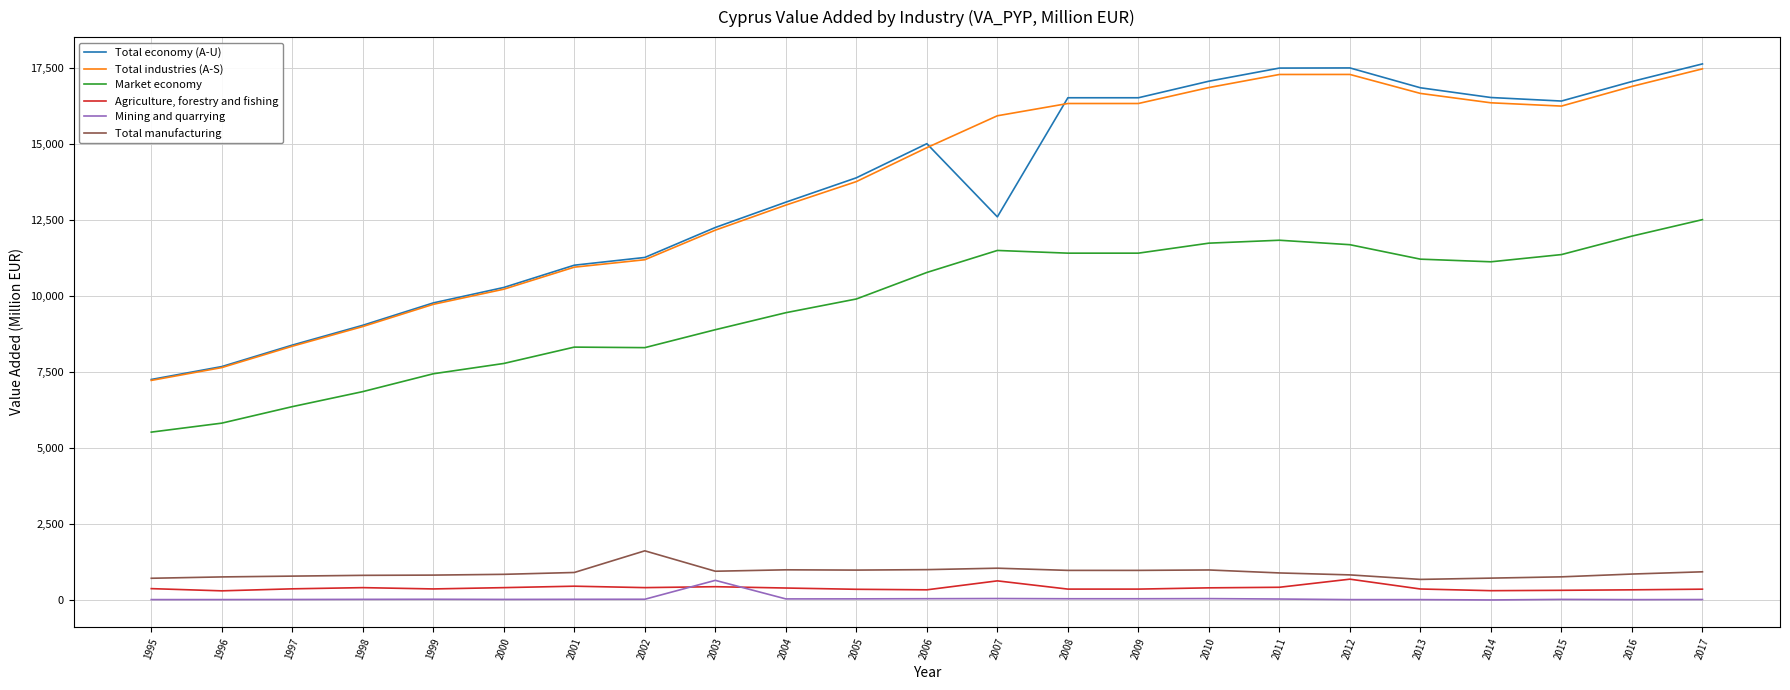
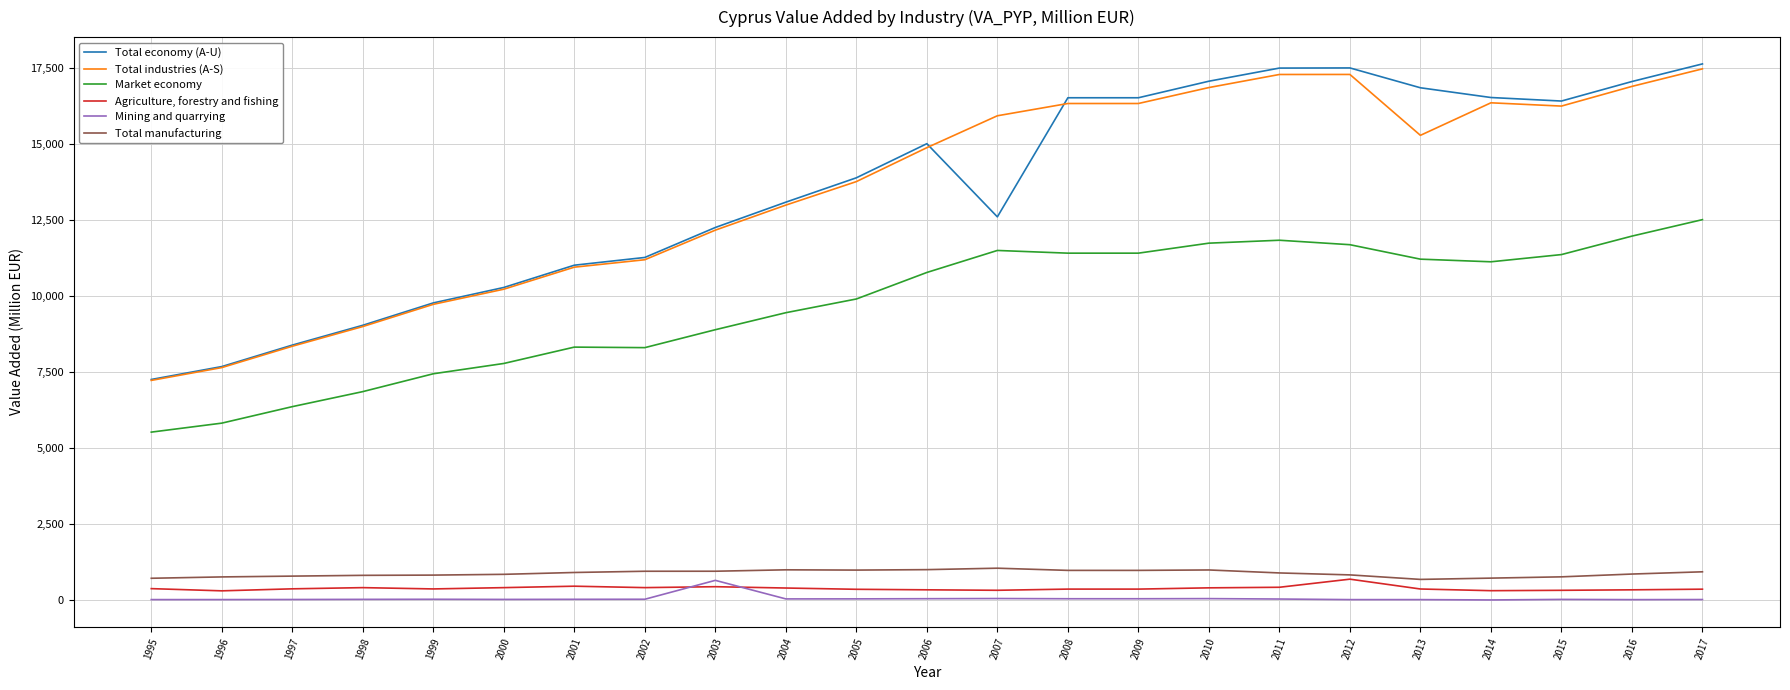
  {
    "Total economy (A-U)": {
      "2003": "12,200",
      "2004": "13,100",
      "2005": "13,900",
      "2006": "15,000",
      "2007": "12,600",
      "2008": "16,500",
      "2009": "16,500",
      "2010": "17,100",
      "2011": "17,500",
      "2012": "17,500",
      "2013": "16,800",
      "2014": "16,500",
      "2015": "16,400",
      "2016": "17,000",
      "2017": "17,600"
    },
    "Total industries (A-S)": {
      "2003": "12,200",
      "2004": "13,000",
      "2005": "13,800",
      "2006": "14,900",
      "2007": "15,900",
      "2008": "16,300",
      "2009": "16,300",
      "2010": "16,800",
      "2011": "17,300",
      "2012": "17,300",
-     "2013": "16,700",
+     "2013": "15,300",
      "2014": "16,300",
      "2015": "16,200",
      "2016": "16,900",
      "2017": "17,500"
    },
    "Market economy": {
      "1995": "5,500",
      "1996": "5,800",
      "1997": "6,400",
      "1998": "6,900",
      "1999": "7,400",
      "2000": "7,800",
      "2001": "8,300",
      "2002": "8,300",
      "2003": "8,900",
      "2004": "9,400",
      "2005": "9,900",
      "2006": "10,800",
      "2007": "11,500",
      "2008": "11,400",
      "2009": "11,400",
      "2010": "11,700",
      "2011": "11,800",
      "2012": "11,700",
      "2013": "11,200",
      "2014": "11,100",
      "2015": "11,400",
      "2016": "12,000",
      "2017": "12,500"
    },
    "Agriculture, forestry and fishing": {
      "1995": "400",
      "1996": "300",
      "1997": "400",
      "1998": "400",
      "1999": "400",
      "2000": "400",
      "2001": "500",
      "2002": "400",
      "2003": "400",
      "2004": "400",
      "2005": "400",
      "2006": "300",
-     "2007": "600",
+     "2007": "300",
      "2008": "400",
      "2009": "400",
      "2010": "400",
      "2011": "400",
      "2012": "700",
      "2013": "400",
      "2014": "300",
      "2015": "300",
      "2016": "300",
      "2017": "400"
    },
    "Mining and quarrying": {
      "1995": "0",
      "1996": "0",
      "1997": "0",
      "1998": "0",
      "1999": "0",
      "2000": "0",
      "2001": "0",
      "2002": "0",
      "2003": "700",
      "2004": "0",
      "2005": "0",
      "2006": "0",
      "2007": "100",
      "2008": "0",
      "2009": "0",
      "2010": "100",
      "2011": "0",
      "2012": "0",
      "2013": "0",
      "2014": "0",
      "2015": "0",
      "2016": "0",
      "2017": "0"
    },
    "Total manufacturing": {
      "1995": "700",
      "1996": "800",
      "1997": "800",
      "1998": "800",
      "1999": "800",
      "2000": "800",
      "2001": "900",
-     "2002": "1,600",
+     "2002": "1,000",
      "2003": "1,000",
      "2004": "1,000",
      "2005": "1,000",
      "2006": "1,000",
      "2007": "1,100",
      "2008": "1,000",
      "2009": "1,000",
      "2010": "1,000",
      "2011": "900",
      "2012": "800",
      "2013": "700",
      "2014": "700",
      "2015": "800",
      "2016": "900",
      "2017": "900"
    }
  }
